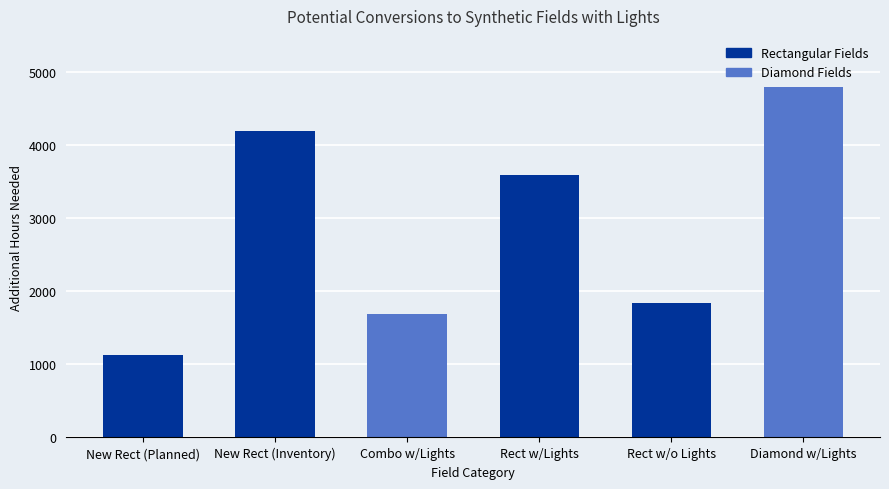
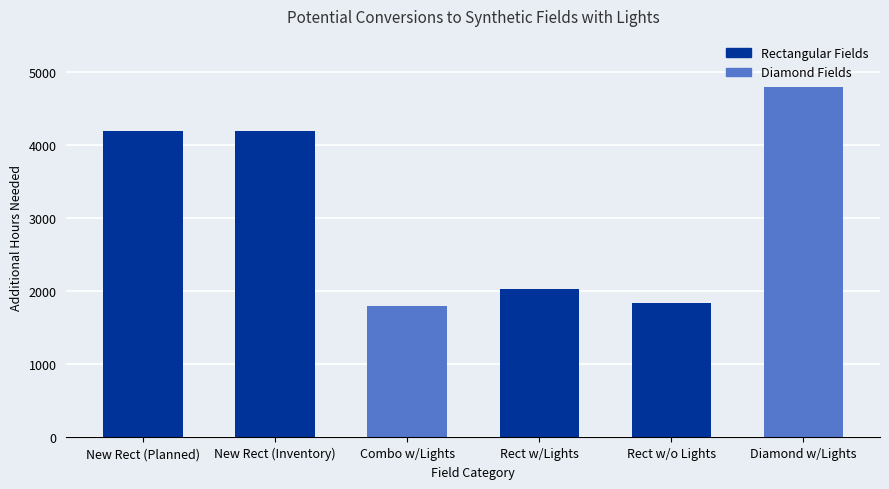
  {
-   "New Rect (Planned)": 1100,
+   "New Rect (Planned)": 4200,
    "New Rect (Inventory)": 4200,
-   "Combo w/Lights": 1700,
-   "Rect w/Lights": 3600,
+   "Combo w/Lights": 1800,
+   "Rect w/Lights": 2000,
    "Rect w/o Lights": 1800,
    "Diamond w/Lights": 4800
  }
